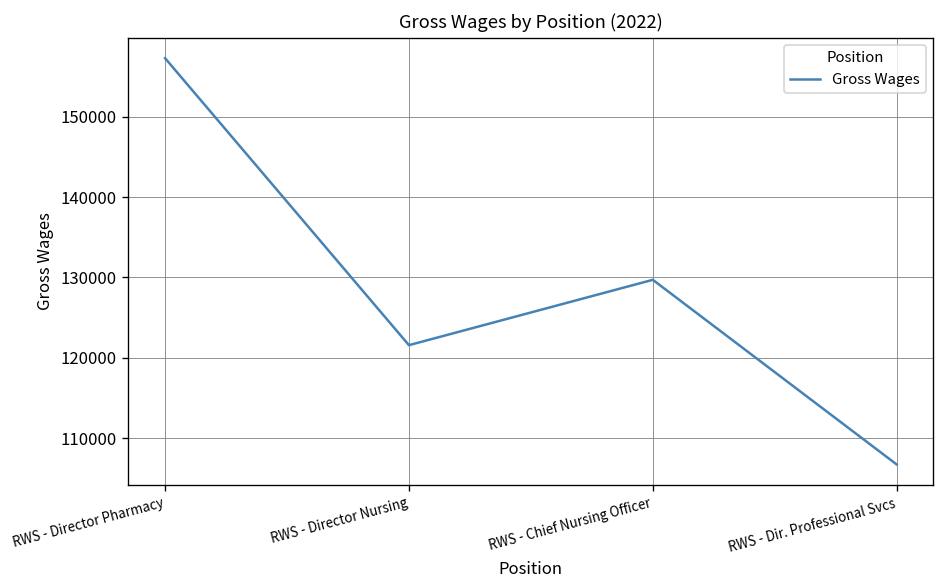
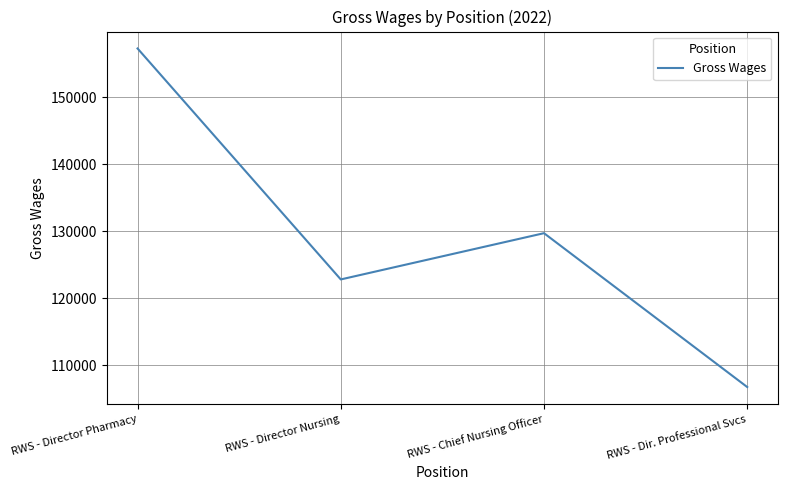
  {
    "RWS - Director Pharmacy": 157000,
-   "RWS - Director Nursing": 122000,
+   "RWS - Director Nursing": 123000,
    "RWS - Chief Nursing Officer": 130000,
    "RWS - Dir. Professional Svcs": 107000
  }
